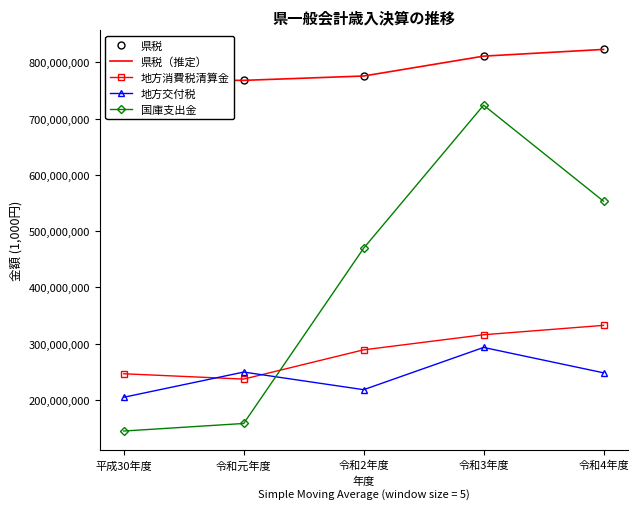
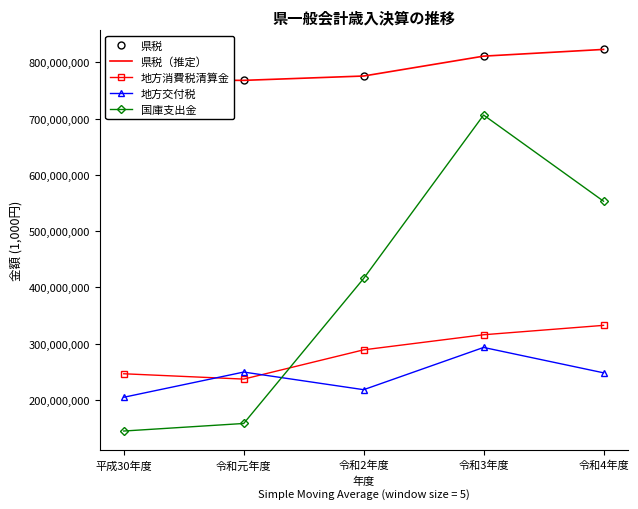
  {
    "地方交付税": {
      "平成30年度": "200,000,000",
      "令和元年度": "250,000,000",
      "令和2年度": "220,000,000",
      "令和3年度": "290,000,000",
      "令和4年度": "250,000,000"
    },
    "国庫支出金": {
      "平成30年度": "140,000,000",
      "令和元年度": "160,000,000",
-     "令和2年度": "470,000,000",
-     "令和3年度": "720,000,000",
+     "令和2年度": "420,000,000",
+     "令和3年度": "710,000,000",
      "令和4年度": "550,000,000"
    }
  }
